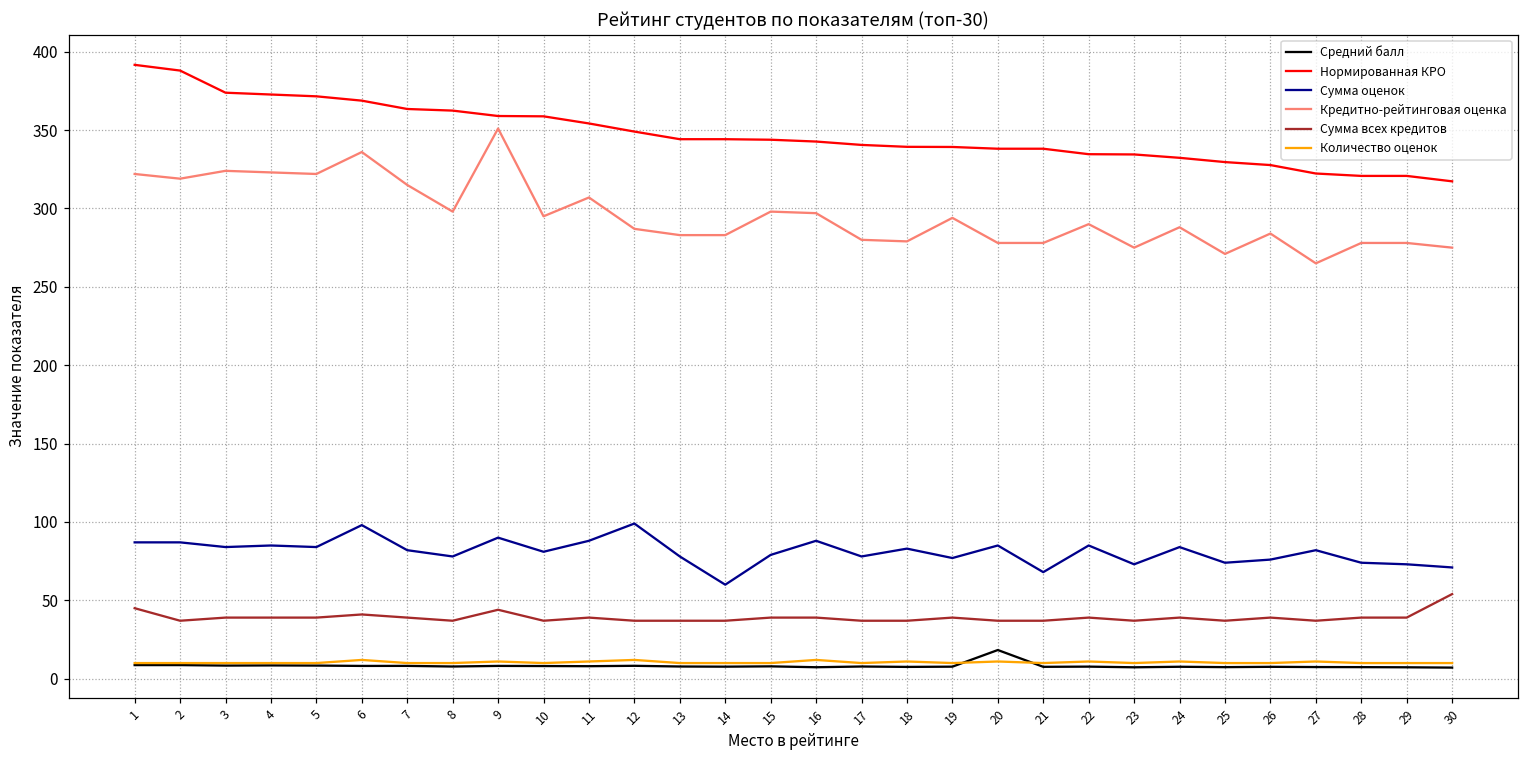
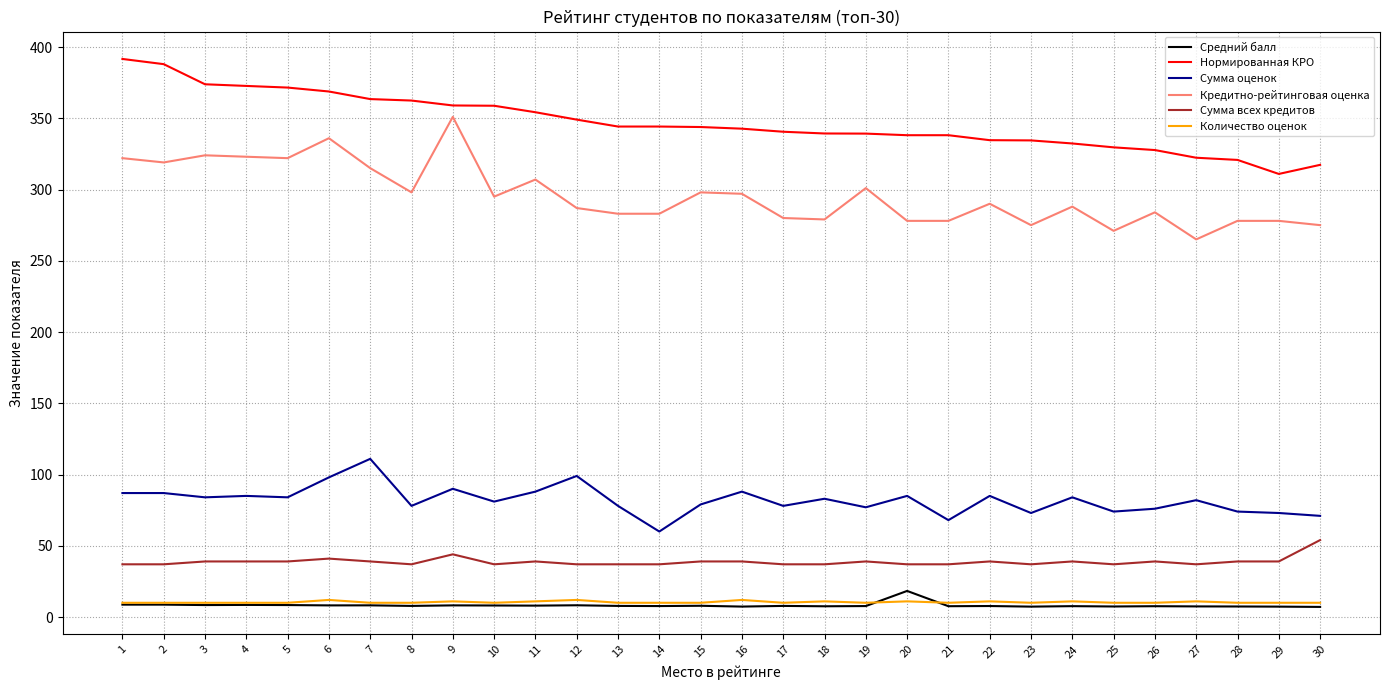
  {
    "Средний балл": {
      "6": 8,
      "8": 8,
      "9": 8,
      "10": 8,
      "11": 8,
      "12": 8,
      "13": 8,
      "14": 8,
      "15": 8,
      "16": 7,
      "17": 8,
      "18": 8,
      "19": 8,
      "20": 18,
      "21": 8,
      "22": 8,
      "23": 7,
      "24": 8,
      "25": 7,
      "26": 8,
      "27": 7,
      "28": 7,
      "29": 7,
      "30": 7
    },
    "Нормированная КРО": {
      "1": 392,
      "2": 388,
      "3": 374,
      "4": 373,
      "5": 372,
      "6": 369,
      "7": 363,
      "8": 362,
      "9": 359,
      "10": 359,
      "11": 354,
      "12": 349,
      "13": 344,
      "14": 344,
      "15": 344,
      "16": 343,
      "17": 341,
      "18": 339,
      "19": 339,
      "20": 338,
      "21": 338,
      "22": 335,
      "23": 334,
      "24": 332,
      "25": 330,
      "26": 328,
      "27": 322,
      "28": 321,
-     "29": 321,
+     "29": 311,
      "30": 317
    },
    "Сумма оценок": {
      "1": 87,
      "2": 87,
      "3": 84,
      "4": 85,
      "5": 84,
      "6": 98,
-     "7": 82,
+     "7": 111,
      "8": 78,
      "9": 90,
      "10": 81,
      "11": 88,
      "12": 99,
      "13": 78,
      "14": 60,
      "15": 79,
      "16": 88,
      "17": 78,
      "18": 83,
      "19": 77,
      "20": 85,
      "21": 68,
      "22": 85,
      "23": 73,
      "24": 84,
      "25": 74,
      "26": 76,
      "27": 82,
      "28": 74,
      "29": 73,
      "30": 71
    },
    "Кредитно-рейтинговая оценка": {
      "1": 322,
      "2": 319,
      "3": 324,
      "4": 323,
      "5": 322,
      "6": 336,
      "7": 315,
      "8": 298,
      "9": 351,
      "10": 295,
      "11": 307,
      "12": 287,
      "13": 283,
      "14": 283,
      "15": 298,
      "16": 297,
      "17": 280,
      "18": 279,
-     "19": 294,
+     "19": 301,
      "20": 278,
      "21": 278,
      "22": 290,
      "23": 275,
      "24": 288,
      "25": 271,
      "26": 284,
      "27": 265,
      "28": 278,
      "29": 278,
      "30": 275
    },
    "Сумма всех кредитов": {
-     "1": 45,
+     "1": 37,
      "2": 37,
      "3": 39,
      "4": 39,
      "5": 39,
      "6": 41,
      "7": 39,
      "8": 37,
      "9": 44,
      "10": 37,
      "11": 39,
      "12": 37,
      "13": 37,
      "14": 37,
      "15": 39,
      "16": 39,
      "17": 37,
      "18": 37,
      "19": 39,
      "20": 37,
      "21": 37,
      "22": 39,
      "23": 37,
      "24": 39,
      "25": 37,
      "26": 39,
      "27": 37,
      "28": 39,
      "29": 39,
      "30": 54
    },
    "Количество оценок": {
      "6": 12,
      "8": 10,
      "9": 11,
      "10": 10,
      "11": 11,
      "12": 12,
      "13": 10,
      "14": 10,
      "15": 10,
      "16": 12,
      "17": 10,
      "18": 11,
      "19": 10,
      "20": 11,
      "21": 10,
      "22": 11,
      "23": 10,
      "24": 11,
      "25": 10,
      "26": 10,
      "27": 11,
      "28": 10,
      "29": 10,
      "30": 10
    }
  }
